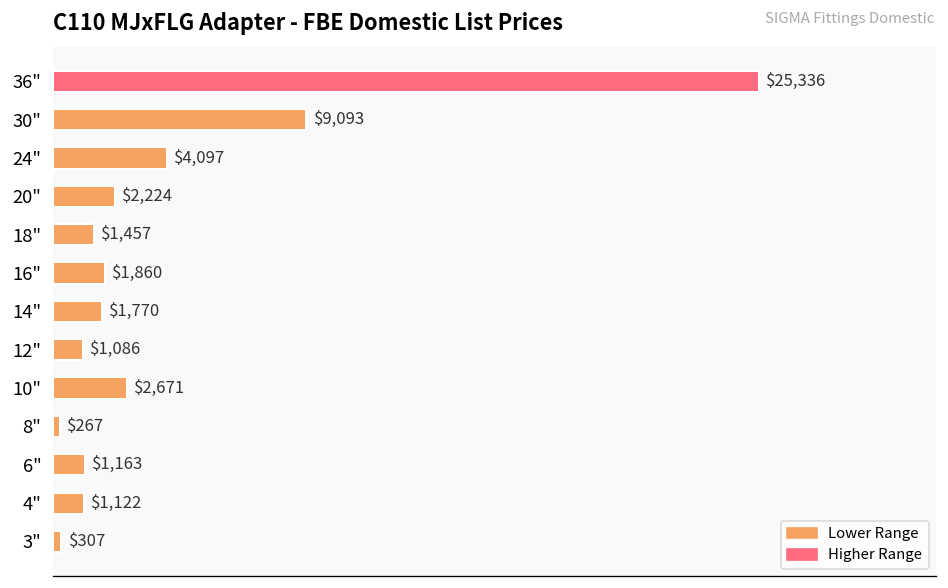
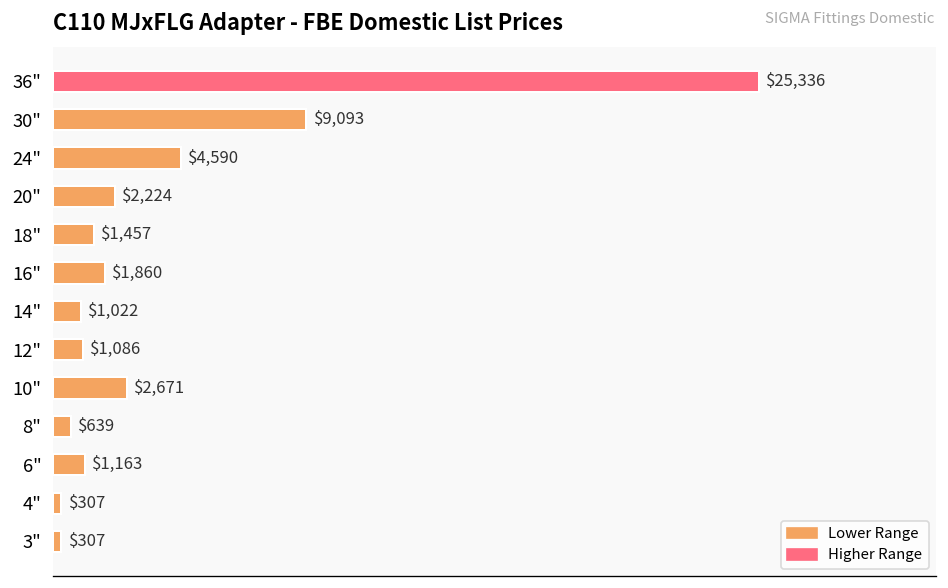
  {
    "36\"": "$25,336",
    "30\"": "$9,093",
-   "24\"": "$4,097",
+   "24\"": "$4,590",
    "20\"": "$2,224",
    "18\"": "$1,457",
    "16\"": "$1,860",
-   "14\"": "$1,770",
+   "14\"": "$1,022",
    "12\"": "$1,086",
    "10\"": "$2,671",
-   "8\"": "$267",
+   "8\"": "$639",
    "6\"": "$1,163",
-   "4\"": "$1,122",
+   "4\"": "$307",
    "3\"": "$307"
  }
